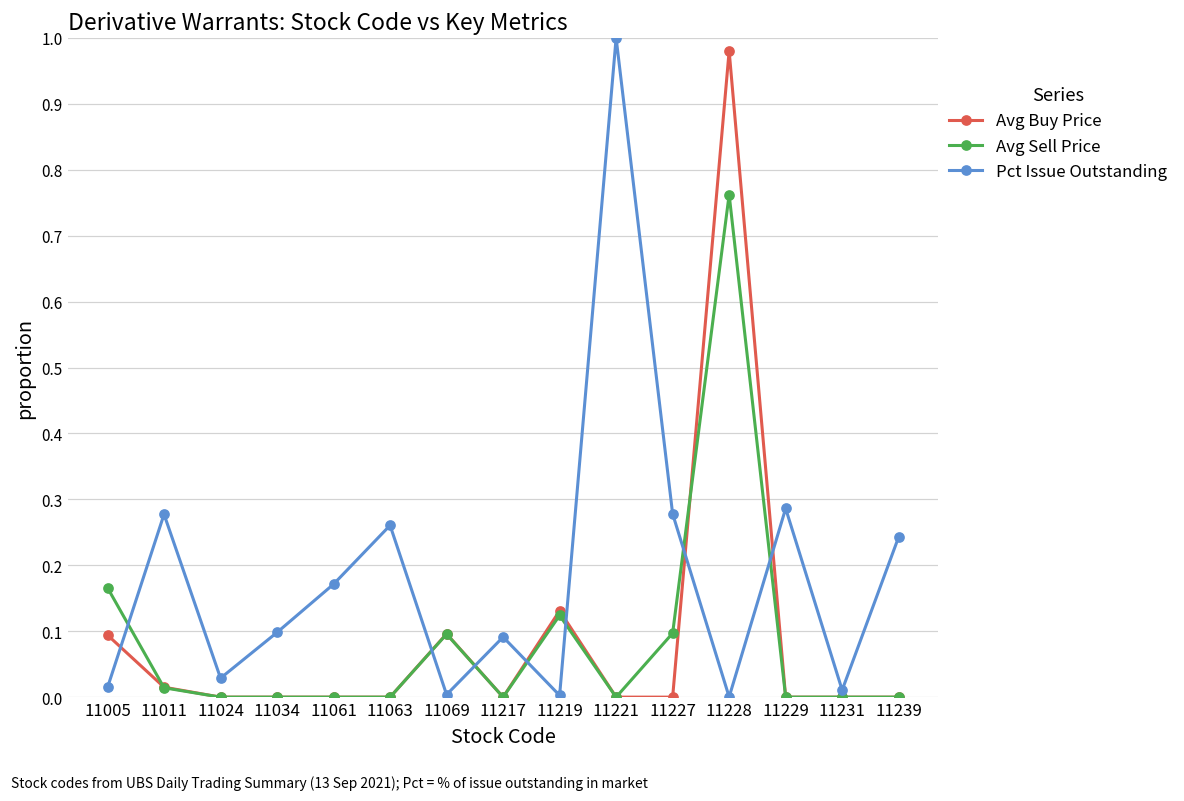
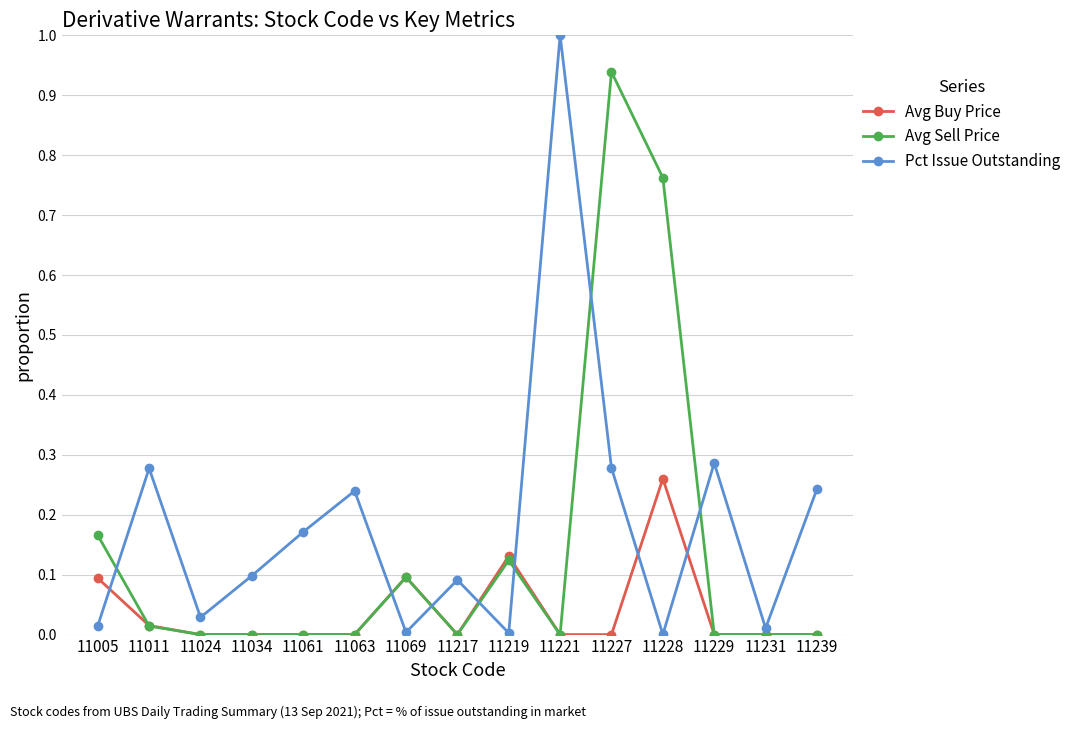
  {
    "Avg Buy Price": {
      "11005": 0.09,
      "11219": 0.13,
      "11227": 0.00,
-     "11228": 0.98
+     "11228": 0.26
    },
    "Avg Sell Price": {
      "11005": 0.17,
      "11219": 0.12,
-     "11227": 0.10,
+     "11227": 0.94,
      "11228": 0.76
    },
    "Pct Issue Outstanding": {
      "11005": 0.01,
      "11011": 0.28,
      "11024": 0.03,
      "11034": 0.10,
      "11061": 0.17,
-     "11063": 0.26,
+     "11063": 0.24,
      "11069": 0.00,
      "11217": 0.09,
      "11219": 0.00,
      "11221": 1.00,
      "11227": 0.28,
      "11228": 0.00,
      "11229": 0.29,
      "11231": 0.01,
      "11239": 0.24
    }
  }
